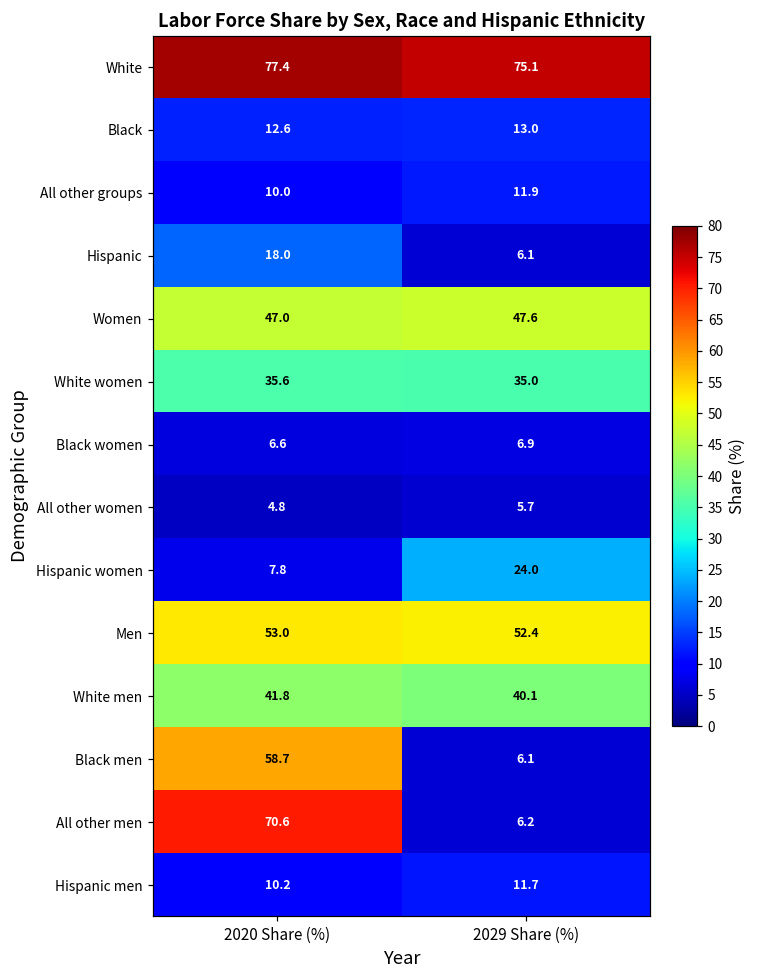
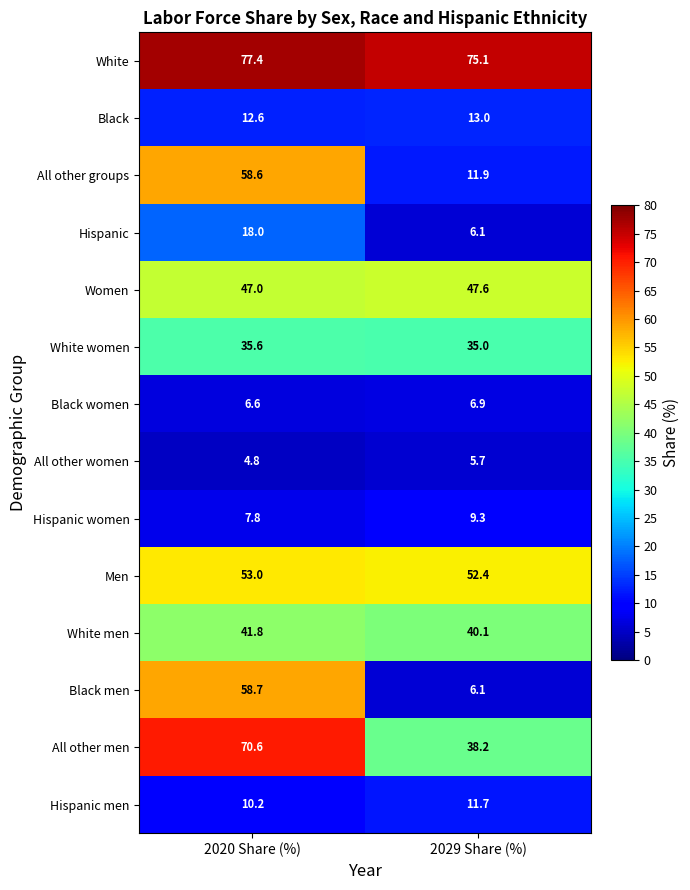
  {
    "White": {
      "2020 Share (%)": 77.4,
      "2029 Share (%)": 75.1
    },
    "Black": {
      "2020 Share (%)": 12.6,
      "2029 Share (%)": 13.0
    },
    "All other groups": {
-     "2020 Share (%)": 10.0,
+     "2020 Share (%)": 58.6,
      "2029 Share (%)": 11.9
    },
    "Hispanic": {
      "2020 Share (%)": 18.0,
      "2029 Share (%)": 6.1
    },
    "Women": {
      "2020 Share (%)": 47.0,
      "2029 Share (%)": 47.6
    },
    "White women": {
      "2020 Share (%)": 35.6,
      "2029 Share (%)": 35.0
    },
    "Black women": {
      "2020 Share (%)": 6.6,
      "2029 Share (%)": 6.9
    },
    "All other women": {
      "2020 Share (%)": 4.8,
      "2029 Share (%)": 5.7
    },
    "Hispanic women": {
      "2020 Share (%)": 7.8,
-     "2029 Share (%)": 24.0
+     "2029 Share (%)": 9.3
    },
    "Men": {
      "2020 Share (%)": 53.0,
      "2029 Share (%)": 52.4
    },
    "White men": {
      "2020 Share (%)": 41.8,
      "2029 Share (%)": 40.1
    },
    "Black men": {
      "2020 Share (%)": 58.7,
      "2029 Share (%)": 6.1
    },
    "All other men": {
      "2020 Share (%)": 70.6,
-     "2029 Share (%)": 6.2
+     "2029 Share (%)": 38.2
    },
    "Hispanic men": {
      "2020 Share (%)": 10.2,
      "2029 Share (%)": 11.7
    }
  }
